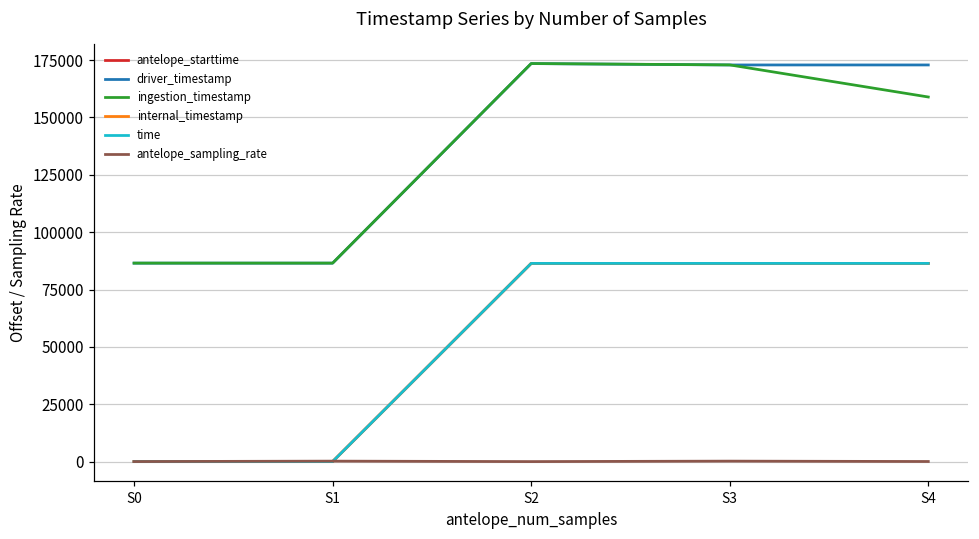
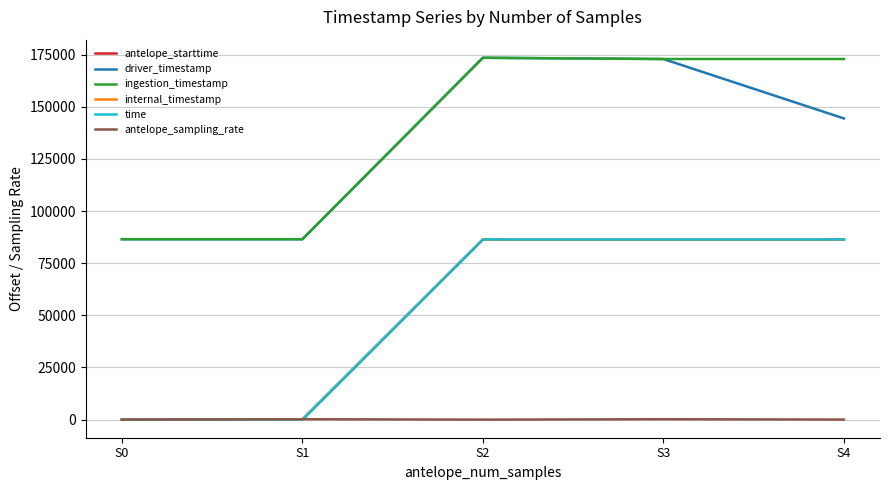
  {
    "time": {
      "S2": 86000,
      "S3": 86000,
      "S4": 86000
    },
    "driver_timestamp": {
-     "S4": 173000
+     "S4": 144000
    },
    "ingestion_timestamp": {
-     "S4": 159000
+     "S4": 173000
    },
    "antelope_sampling_rate": {
      "S2": 0,
      "S3": 0,
      "S4": 0
    }
  }
